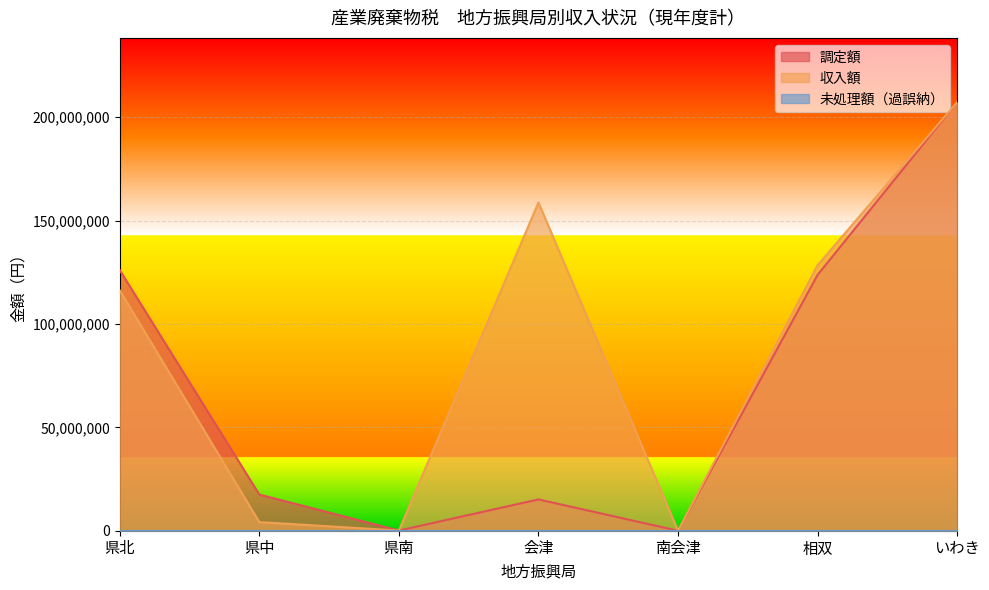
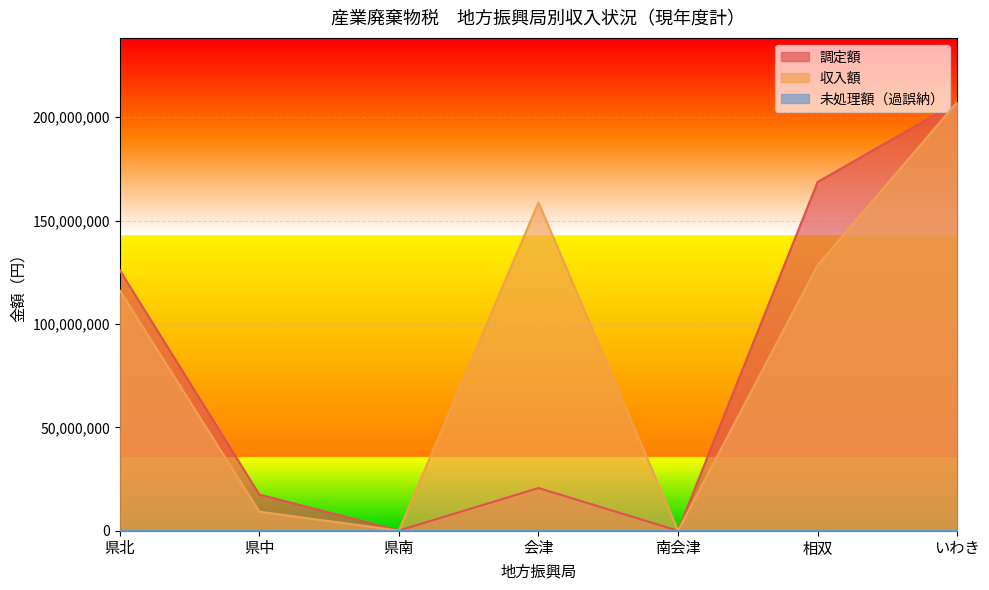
  {
    "調定額": {
      "県北": "126,000,000",
      "県中": "17,000,000",
-     "会津": "15,000,000",
-     "相双": "124,000,000"
+     "会津": "21,000,000",
+     "相双": "169,000,000"
    },
    "収入額": {
      "県北": "116,000,000",
-     "県中": "4,000,000",
+     "県中": "9,000,000",
      "会津": "159,000,000",
      "相双": "128,000,000"
    },
    "未処理額（過誤納）": {
      "県北": "0",
      "県中": "0",
      "会津": "0",
      "相双": "0",
      "いわき": "0"
    }
  }
